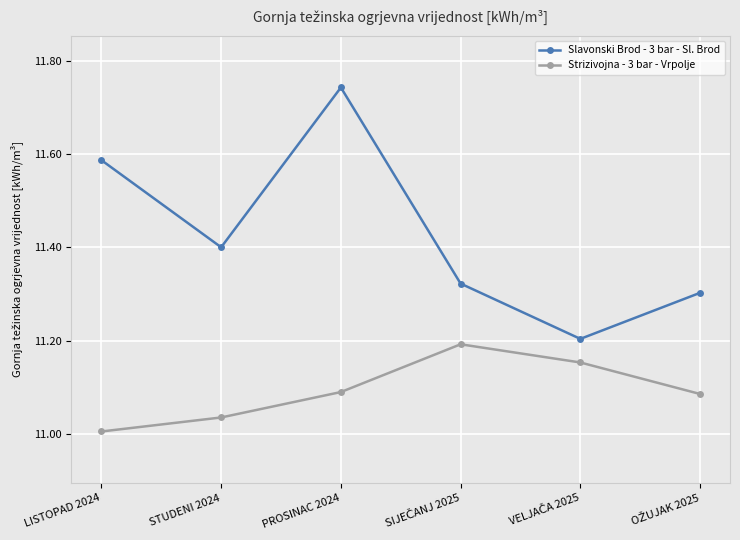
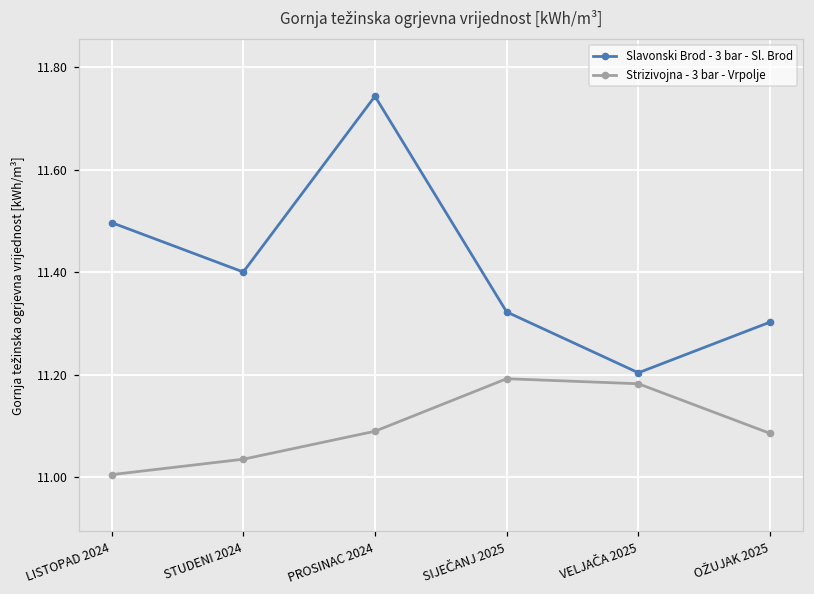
  {
    "Slavonski Brod - 3 bar - Sl. Brod": {
-     "LISTOPAD 2024": 11.59,
+     "LISTOPAD 2024": 11.50,
      "STUDENI 2024": 11.40,
      "PROSINAC 2024": 11.74,
      "SIJEČANJ 2025": 11.32,
      "VELJAČA 2025": 11.20,
      "OŽUJAK 2025": 11.30
    },
    "Strizivojna - 3 bar - Vrpolje": {
      "LISTOPAD 2024": 11.01,
      "STUDENI 2024": 11.04,
      "PROSINAC 2024": 11.09,
      "SIJEČANJ 2025": 11.19,
-     "VELJAČA 2025": 11.15,
+     "VELJAČA 2025": 11.18,
      "OŽUJAK 2025": 11.09
    }
  }
